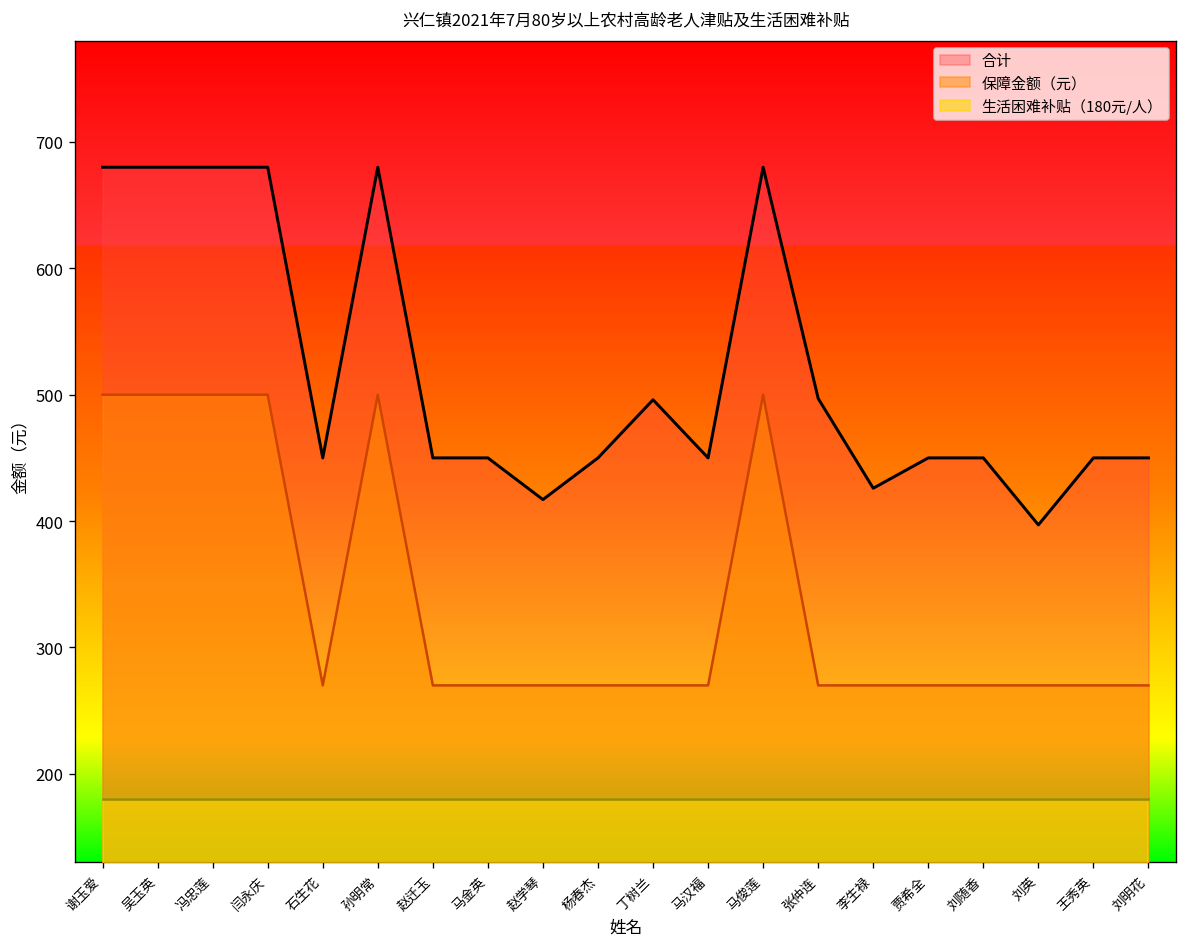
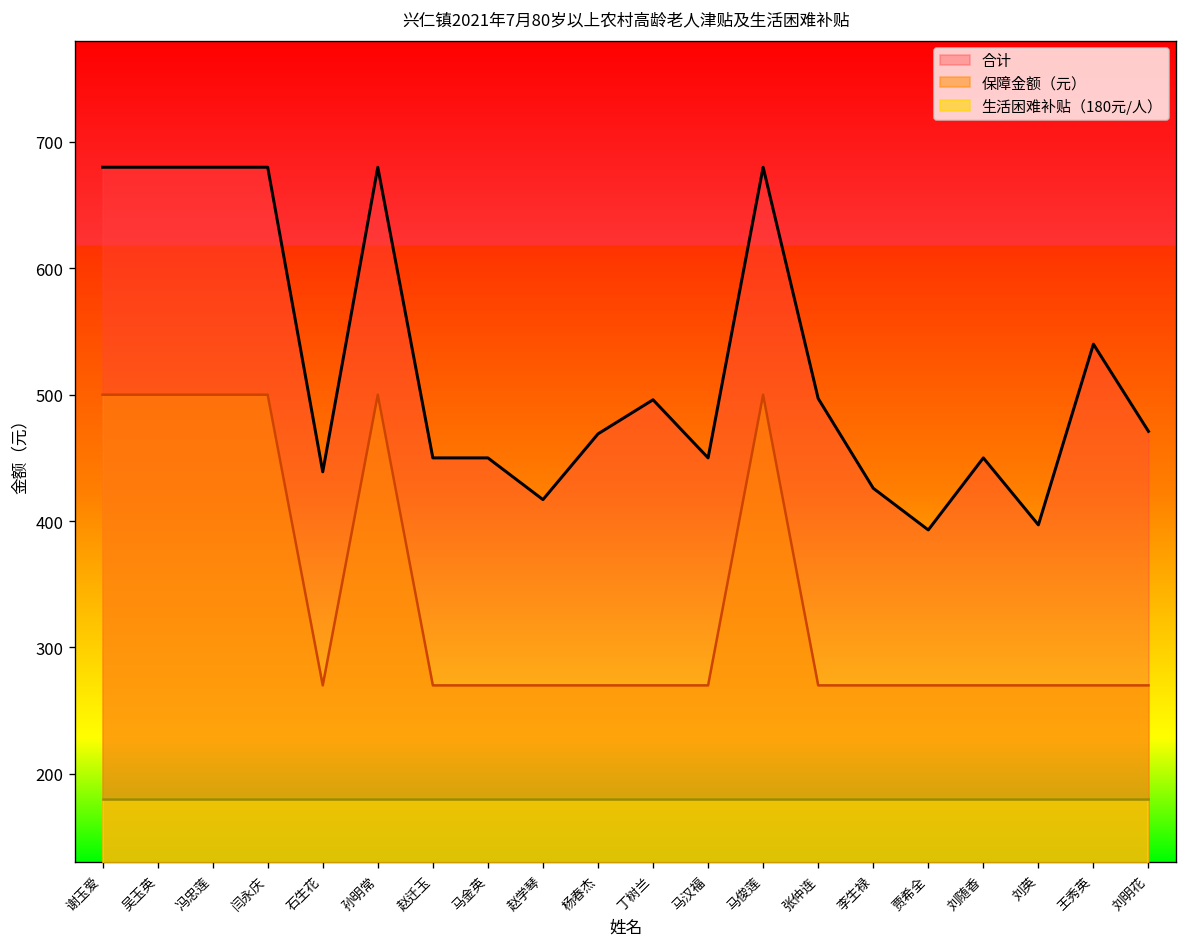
  {
    "合计": {
      "谢玉爱": 680,
      "吴玉英": 680,
      "冯忠莲": 680,
      "闫永庆": 680,
-     "石生花": 450,
+     "石生花": 439,
      "孙明常": 680,
      "赵迁玉": 450,
      "马金英": 450,
      "赵学琴": 417,
-     "杨春杰": 450,
+     "杨春杰": 469,
      "丁树兰": 496,
      "马汉福": 450,
      "马俊莲": 680,
      "张仲连": 497,
      "李生禄": 426,
-     "贾希全": 450,
+     "贾希全": 393,
      "刘随香": 450,
      "刘英": 397,
-     "王秀英": 450,
-     "刘明花": 450
+     "王秀英": 540,
+     "刘明花": 471
    },
    "保障金额（元）": {
      "谢玉爱": 500,
      "吴玉英": 500,
      "冯忠莲": 500,
      "闫永庆": 500,
      "石生花": 270,
      "孙明常": 500,
      "赵迁玉": 270,
      "马金英": 270,
      "赵学琴": 270,
      "杨春杰": 270,
      "丁树兰": 270,
      "马汉福": 270,
      "马俊莲": 500,
      "张仲连": 270,
      "李生禄": 270,
      "贾希全": 270,
      "刘随香": 270,
      "刘英": 270,
      "王秀英": 270,
      "刘明花": 270
    },
    "生活困难补贴（180元/人）": {
      "谢玉爱": 180,
      "吴玉英": 180,
      "冯忠莲": 180,
      "闫永庆": 180,
      "石生花": 180,
      "孙明常": 180,
      "赵迁玉": 180,
      "马金英": 180,
      "赵学琴": 180,
      "杨春杰": 180,
      "丁树兰": 180,
      "马汉福": 180,
      "马俊莲": 180,
      "张仲连": 180,
      "李生禄": 180,
      "贾希全": 180,
      "刘随香": 180,
      "刘英": 180,
      "王秀英": 180,
      "刘明花": 180
    }
  }
